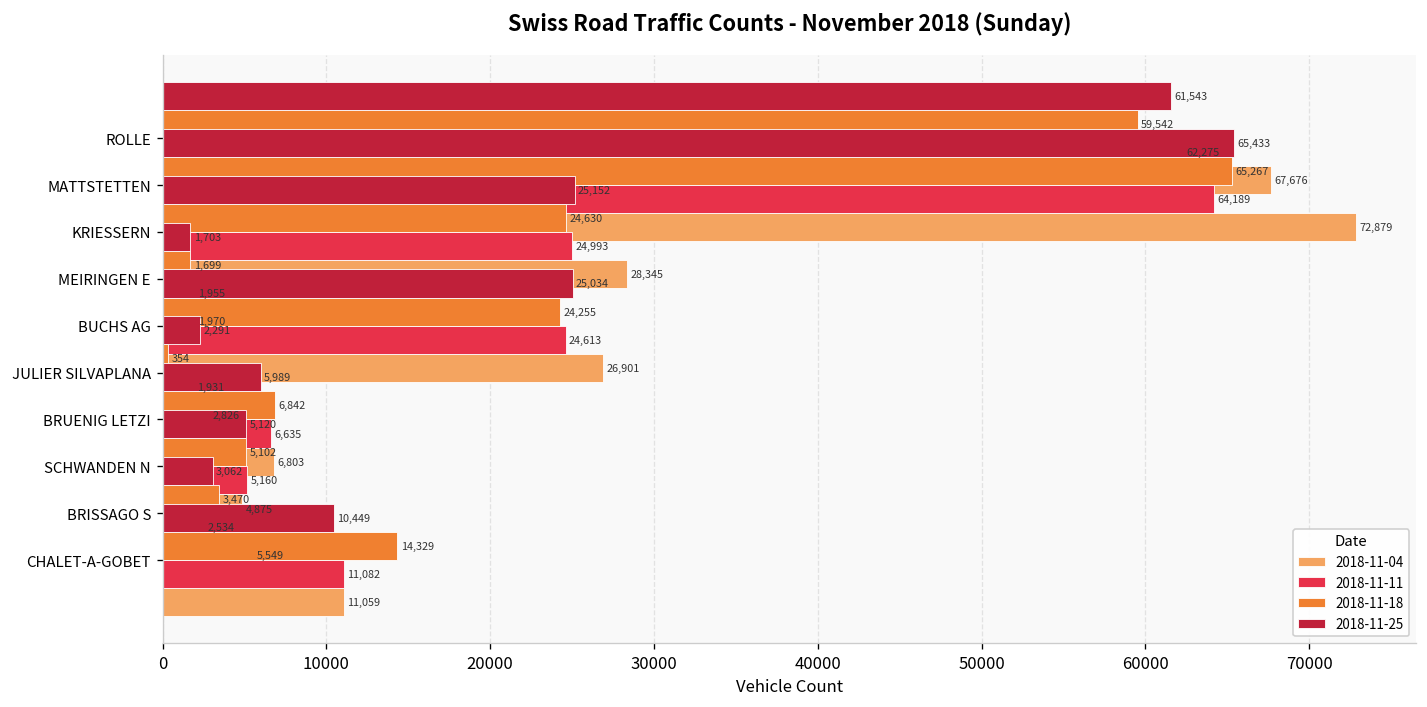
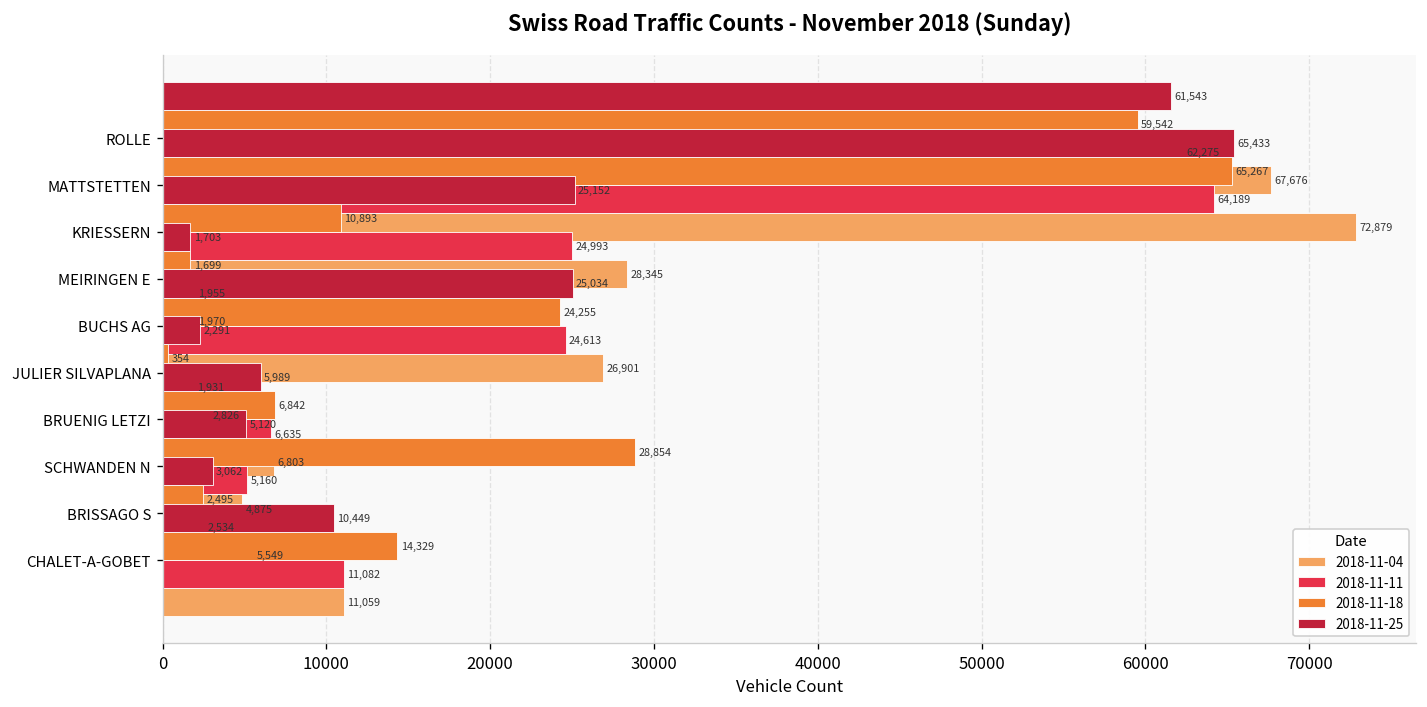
  {
    "2018-11-18": {
      "ROLLE": "59,542",
-     "KRIESSERN": "24,630",
+     "KRIESSERN": "10,893",
      "BUCHS AG": "24,255",
      "BRUENIG LETZI": "6,842",
-     "SCHWANDEN N": "5,102",
-     "BRISSAGO S": "3,470",
+     "SCHWANDEN N": "28,854",
+     "BRISSAGO S": "2,495",
      "CHALET-A-GOBET": "14,329"
    }
  }
